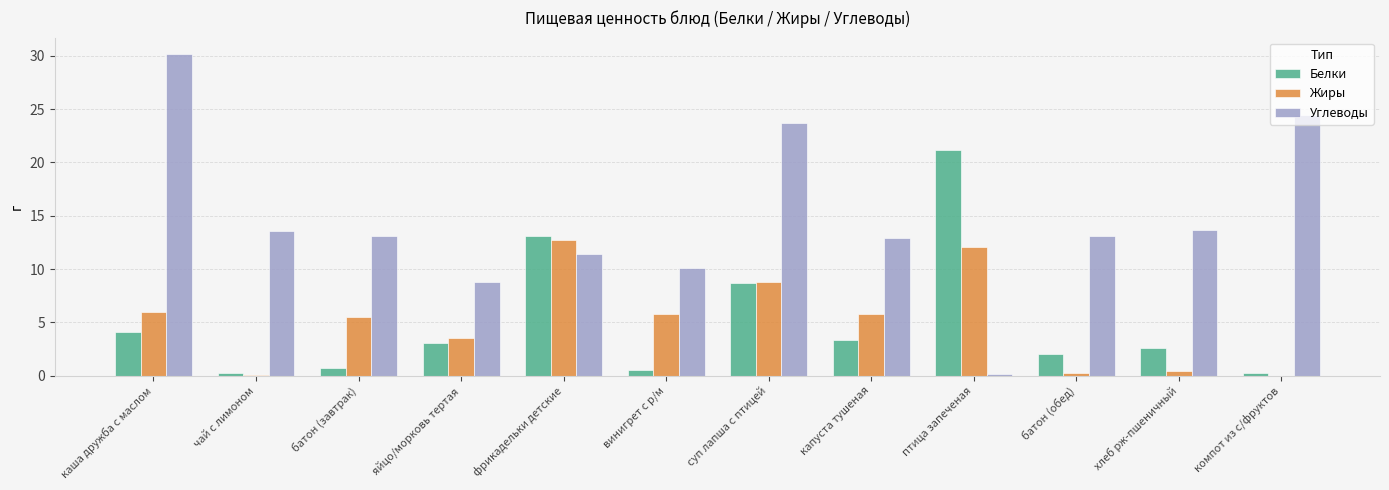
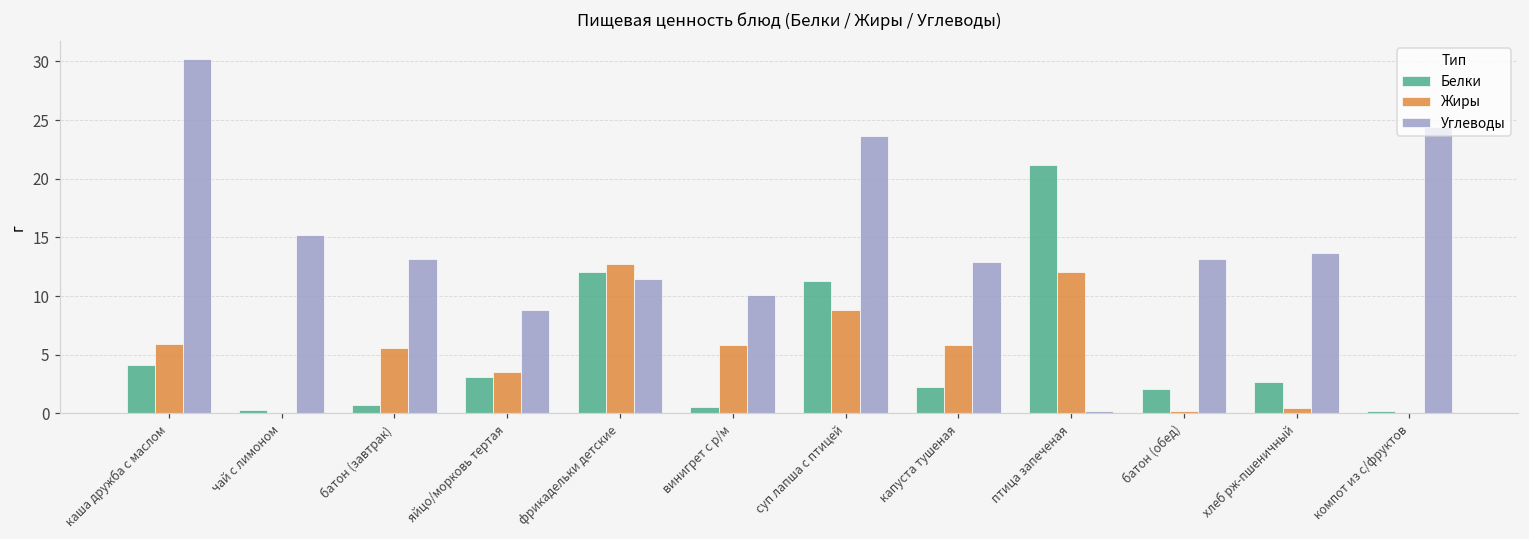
  {
    "Белки": {
      "каша дружба с маслом": 4.1,
      "чай с лимоном": 0.3,
      "батон (завтрак)": 0.7,
      "яйцо/морковь тертая": 3.1,
-     "фрикадельки детские": 13.1,
+     "фрикадельки детские": 12.1,
      "винигрет с р/м": 0.5,
-     "суп лапша с птицей": 8.7,
-     "капуста тушеная": 3.3,
+     "суп лапша с птицей": 11.3,
+     "капуста тушеная": 2.3,
      "птица запеченая": 21.1,
      "батон (обед)": 2.0,
      "хлеб рж-пшеничный": 2.6
    },
    "Жиры": {
      "каша дружба с маслом": 5.9,
      "батон (завтрак)": 5.5,
      "яйцо/морковь тертая": 3.5,
      "фрикадельки детские": 12.7,
      "винигрет с р/м": 5.8,
      "суп лапша с птицей": 8.8,
      "капуста тушеная": 5.8,
      "птица запеченая": 12.1,
      "хлеб рж-пшеничный": 0.5,
      "компот из с/фруктов": 0.0
    },
    "Углеводы": {
      "каша дружба с маслом": 30.2,
-     "чай с лимоном": 13.6,
+     "чай с лимоном": 15.2,
      "батон (завтрак)": 13.1,
      "яйцо/морковь тертая": 8.8,
      "фрикадельки детские": 11.4,
      "винигрет с р/м": 10.1,
      "суп лапша с птицей": 23.7,
      "капуста тушеная": 12.9,
      "батон (обед)": 13.1,
      "хлеб рж-пшеничный": 13.7
    }
  }
